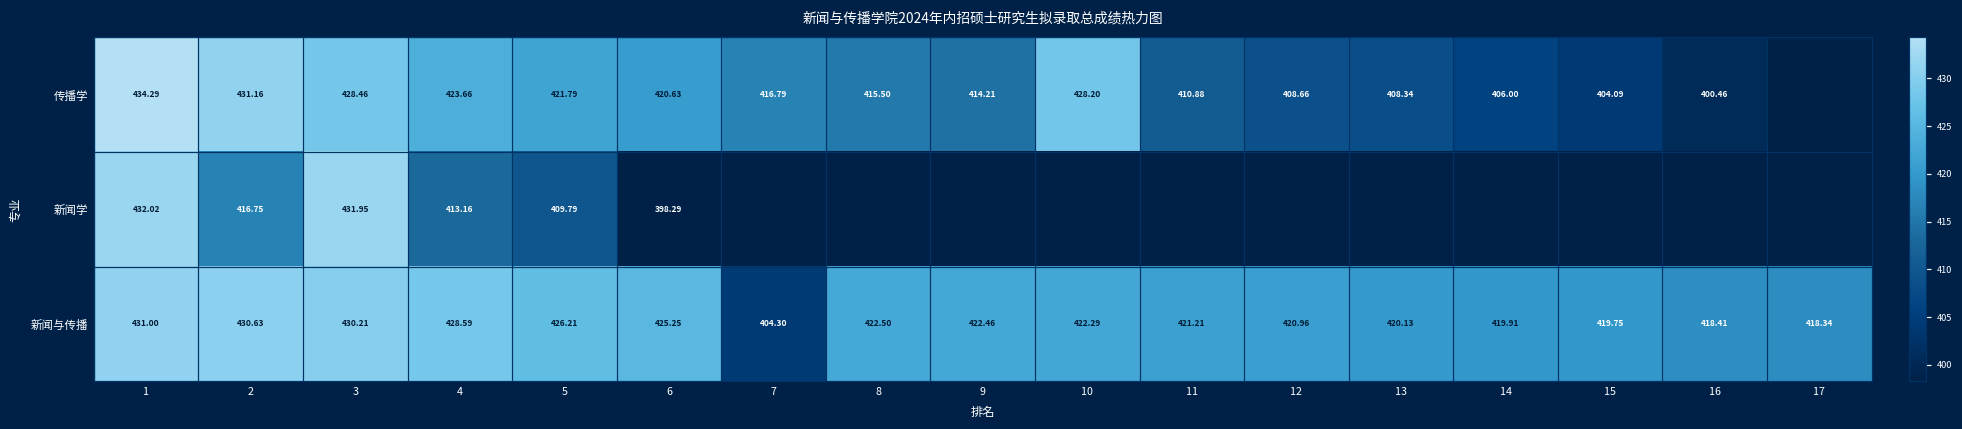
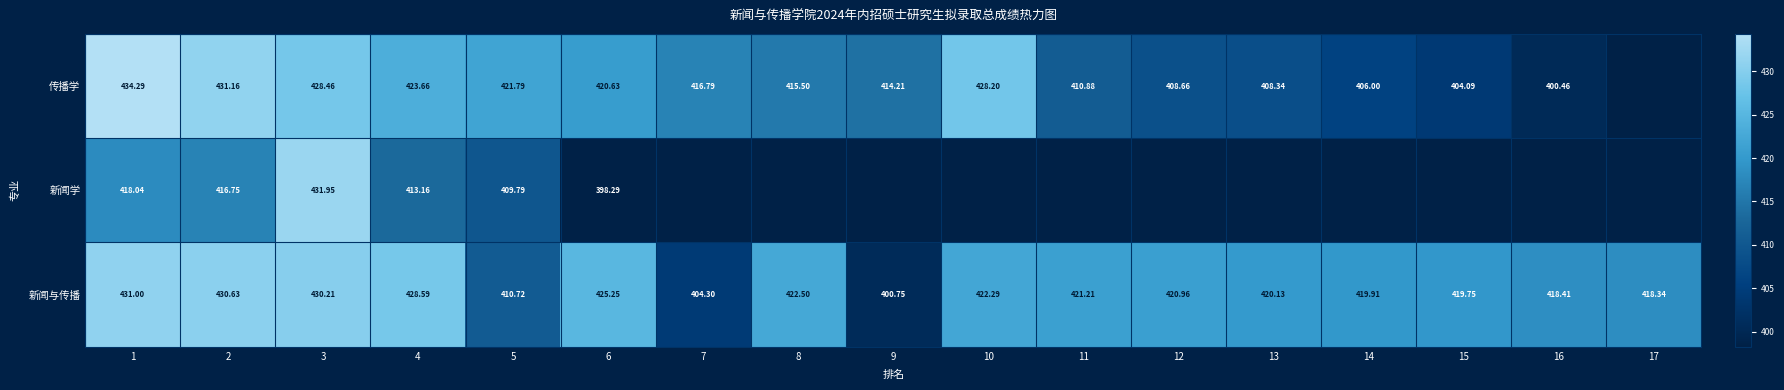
  {
    "传播学": {
      "1": 434.29,
      "2": 431.16,
      "3": 428.46,
      "4": 423.66,
      "5": 421.79,
      "6": 420.63,
      "7": 416.79,
      "8": 415.50,
      "9": 414.21,
      "10": 428.20,
      "11": 410.88,
      "12": 408.66,
      "13": 408.34,
      "14": 406.00,
      "15": 404.09,
      "16": 400.46
    },
    "新闻学": {
-     "1": 432.02,
+     "1": 418.04,
      "2": 416.75,
      "3": 431.95,
      "4": 413.16,
      "5": 409.79,
      "6": 398.29
    },
    "新闻与传播": {
      "1": 431.00,
      "2": 430.63,
      "3": 430.21,
      "4": 428.59,
-     "5": 426.21,
+     "5": 410.72,
      "6": 425.25,
      "7": 404.30,
      "8": 422.50,
-     "9": 422.46,
+     "9": 400.75,
      "10": 422.29,
      "11": 421.21,
      "12": 420.96,
      "13": 420.13,
      "14": 419.91,
      "15": 419.75,
      "16": 418.41,
      "17": 418.34
    }
  }
